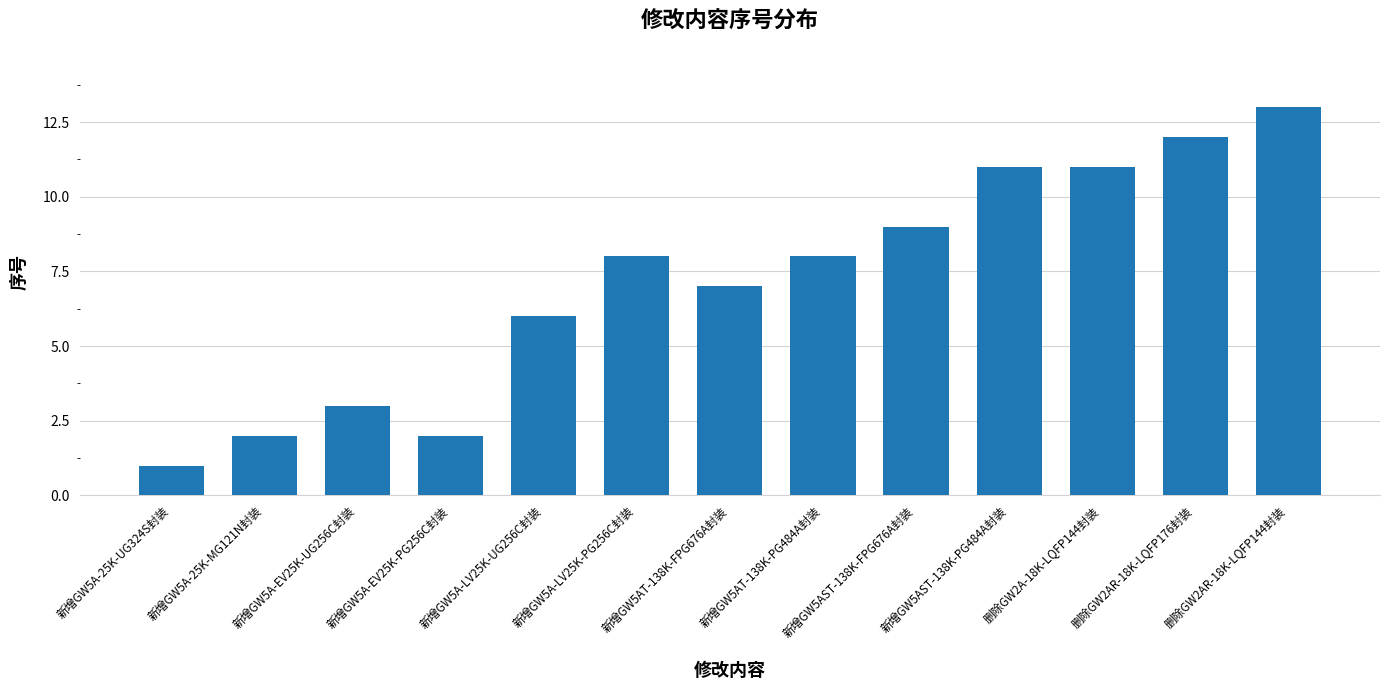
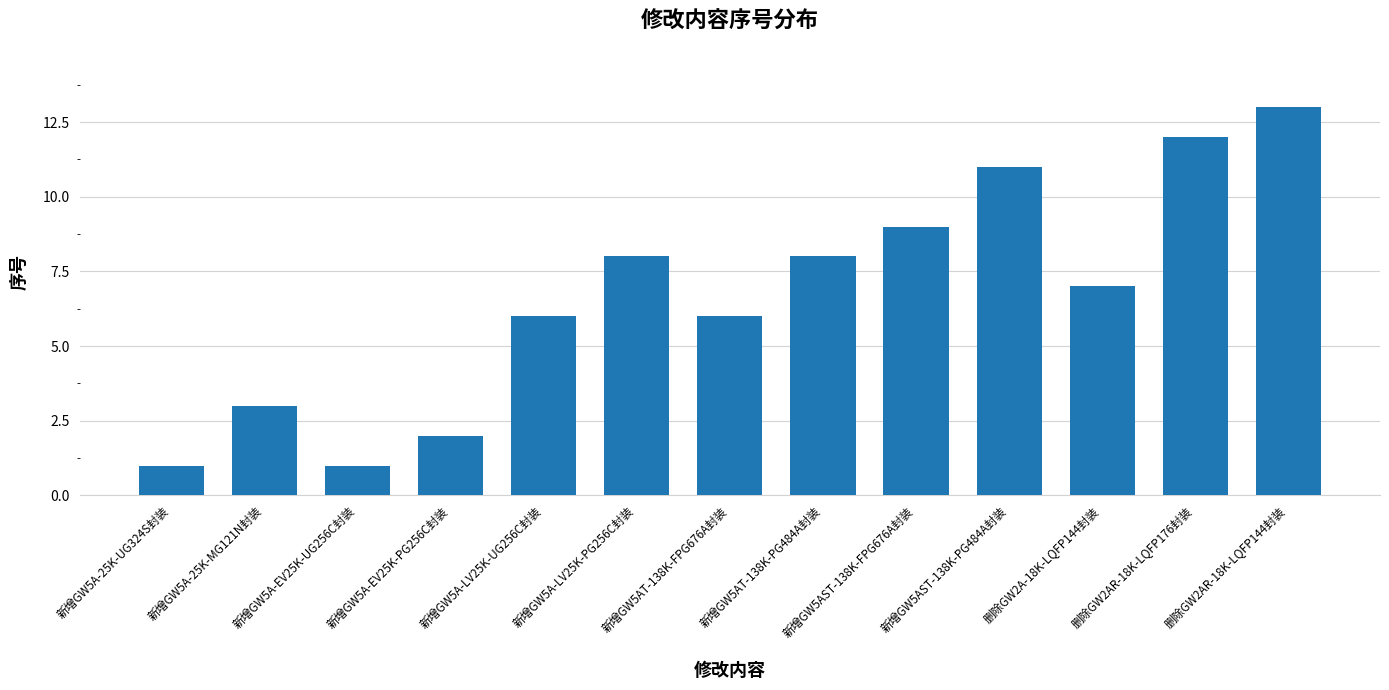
  {
    "新增GW5A-25K-UG324S封装": 1,
-   "新增GW5A-25K-MG121N封装": 2,
-   "新增GW5A-EV25K-UG256C封装": 3,
+   "新增GW5A-25K-MG121N封装": 3,
+   "新增GW5A-EV25K-UG256C封装": 1,
    "新增GW5A-EV25K-PG256C封装": 2,
    "新增GW5A-LV25K-UG256C封装": 6,
    "新增GW5A-LV25K-PG256C封装": 8,
-   "新增GW5AT-138K-FPG676A封装": 7,
+   "新增GW5AT-138K-FPG676A封装": 6,
    "新增GW5AT-138K-PG484A封装": 8,
    "新增GW5AST-138K-FPG676A封装": 9,
    "新增GW5AST-138K-PG484A封装": 11,
-   "删除GW2A-18K-LQFP144封装": 11,
+   "删除GW2A-18K-LQFP144封装": 7,
    "删除GW2AR-18K-LQFP176封装": 12,
    "删除GW2AR-18K-LQFP144封装": 13
  }
